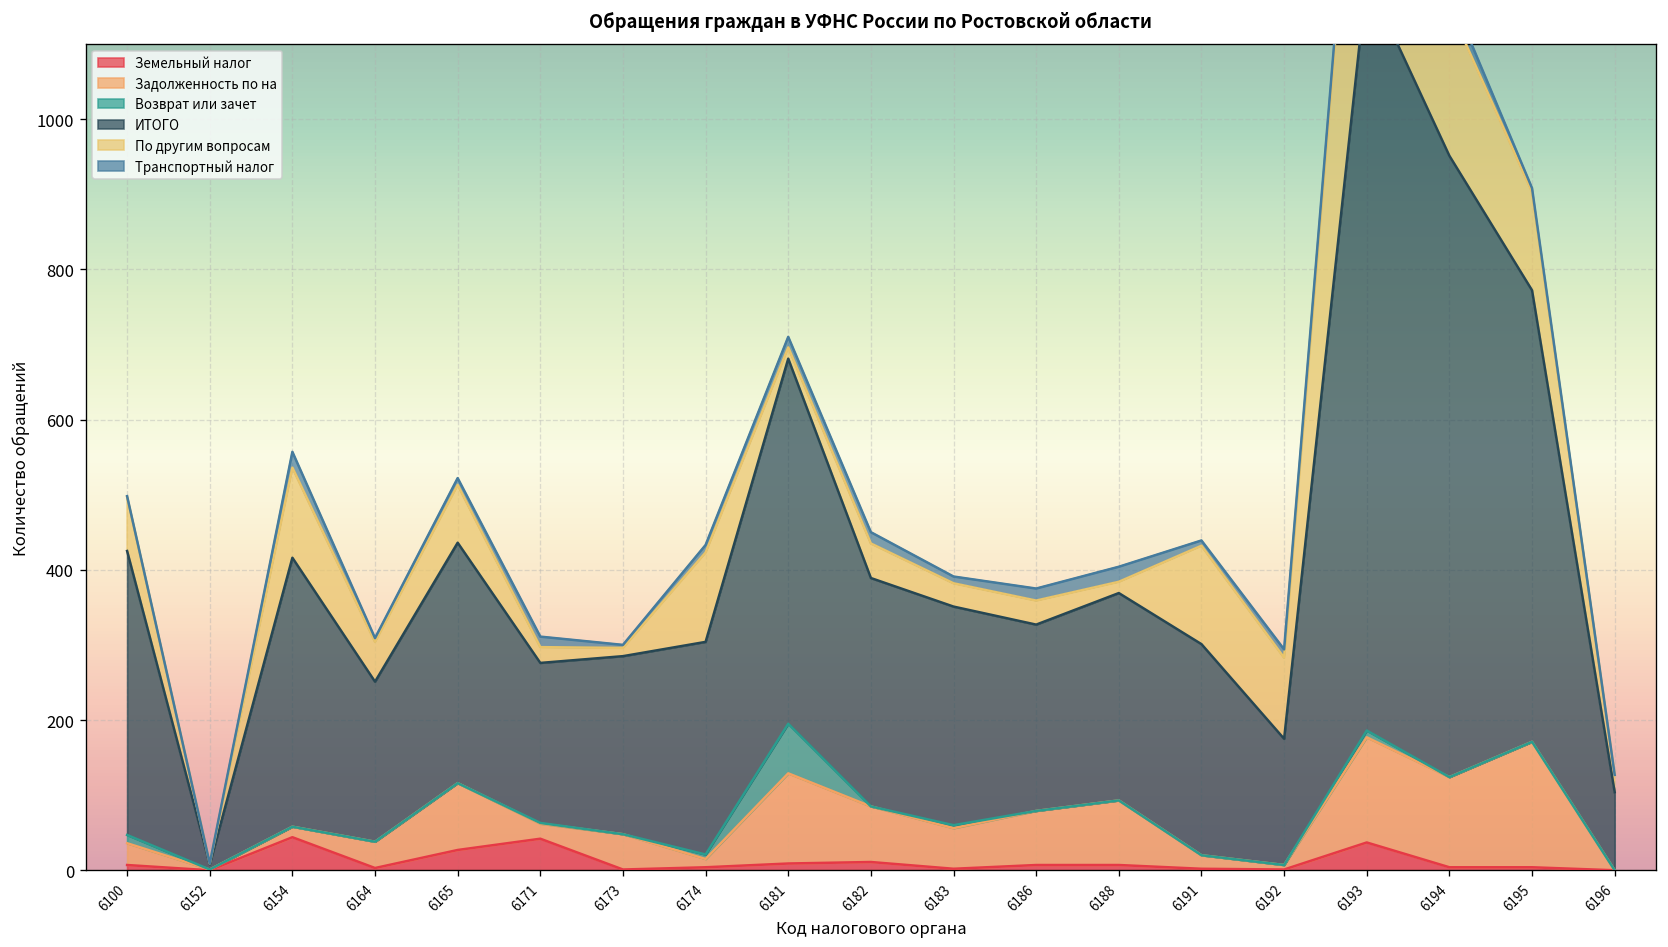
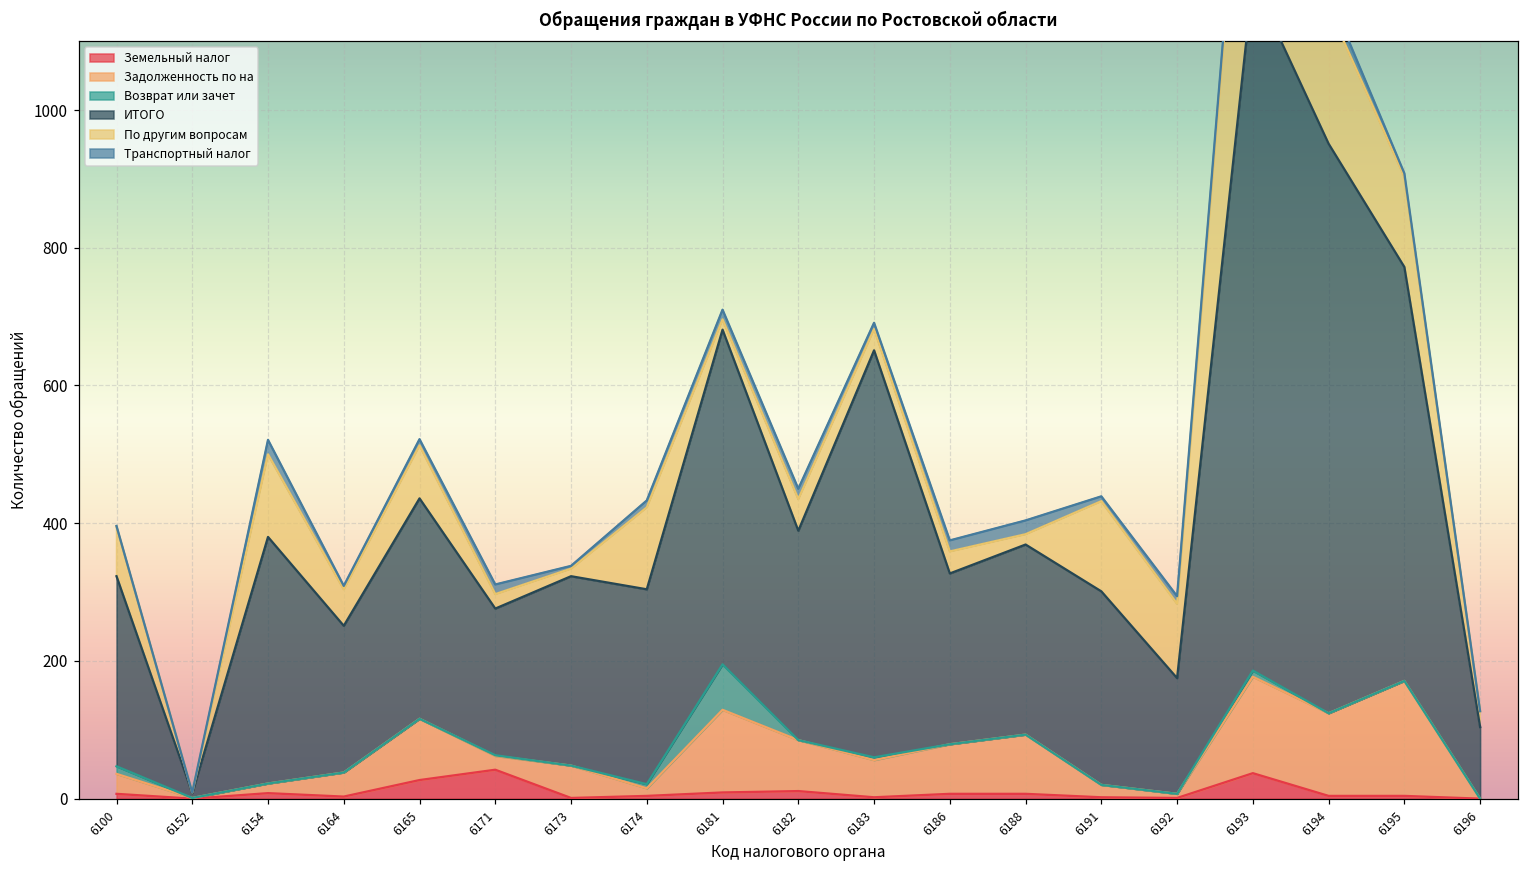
  {
    "Земельный налог": {
      "6100": 10,
-     "6154": 40,
+     "6154": 10,
      "6164": 0,
      "6165": 30,
      "6171": 40,
      "6173": 0,
      "6174": 0,
      "6181": 10,
      "6182": 10,
      "6183": 0,
      "6186": 10,
      "6188": 10,
      "6191": 0,
      "6192": 0,
      "6193": 40,
      "6194": 0,
      "6195": 0
    },
    "ИТОГО": {
-     "6100": 380,
+     "6100": 280,
      "6154": 360,
      "6164": 210,
      "6165": 320,
      "6171": 210,
-     "6173": 240,
+     "6173": 280,
      "6174": 280,
      "6181": 490,
      "6182": 300,
-     "6183": 290,
+     "6183": 590,
      "6186": 250,
      "6188": 280,
      "6191": 280,
      "6192": 170,
      "6194": 830,
      "6195": 600,
      "6196": 100
    }
  }
